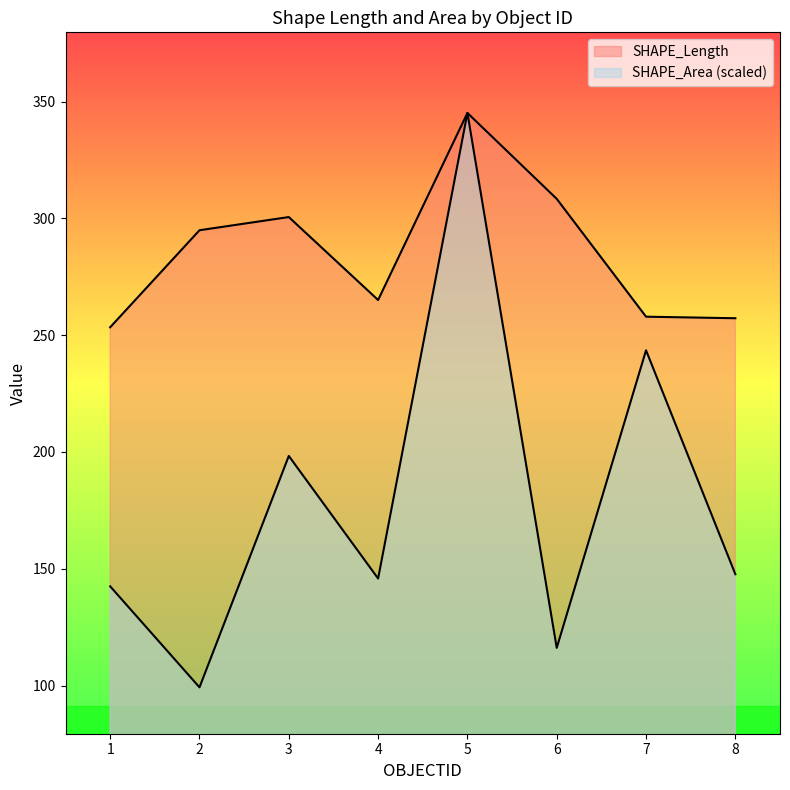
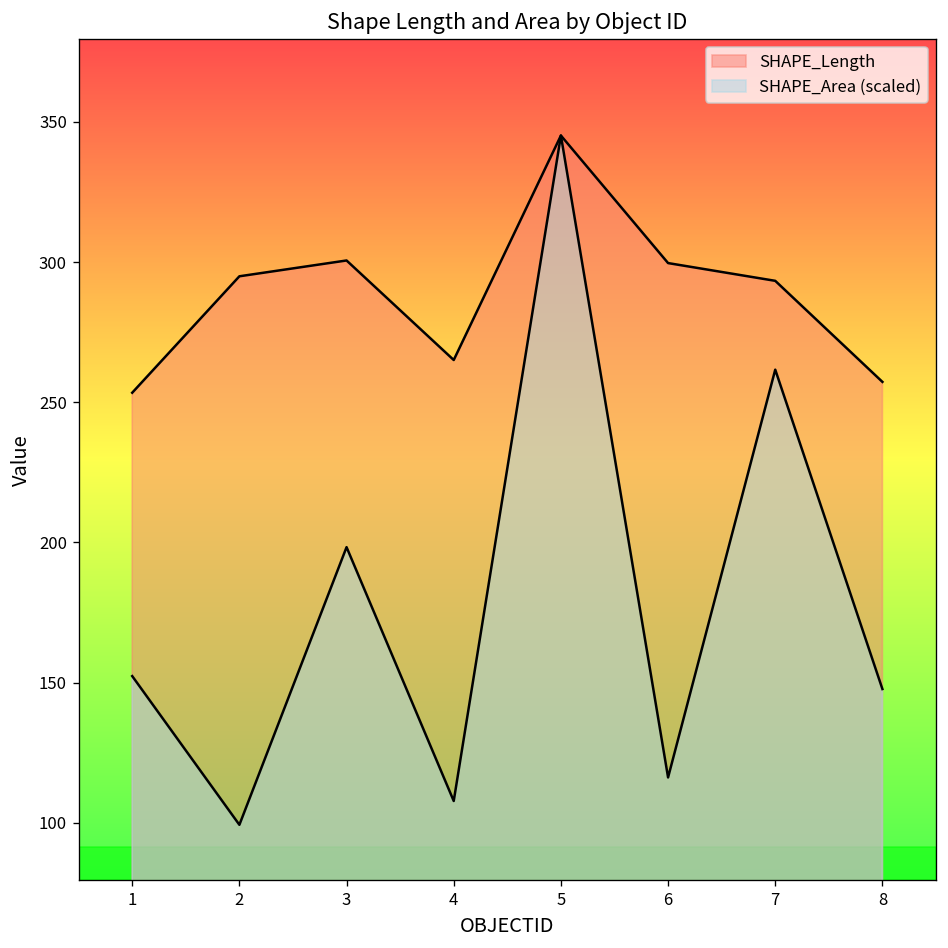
  {
    "SHAPE_Length": {
      "1": 253,
      "2": 295,
      "3": 301,
      "4": 265,
-     "6": 308,
-     "7": 258,
+     "6": 300,
+     "7": 293,
      "8": 257
    },
    "SHAPE_Area (scaled)": {
-     "1": 142,
+     "1": 152,
      "2": 99,
      "3": 198,
-     "4": 146,
+     "4": 108,
      "6": 116,
-     "7": 244,
+     "7": 262,
      "8": 148
    }
  }
